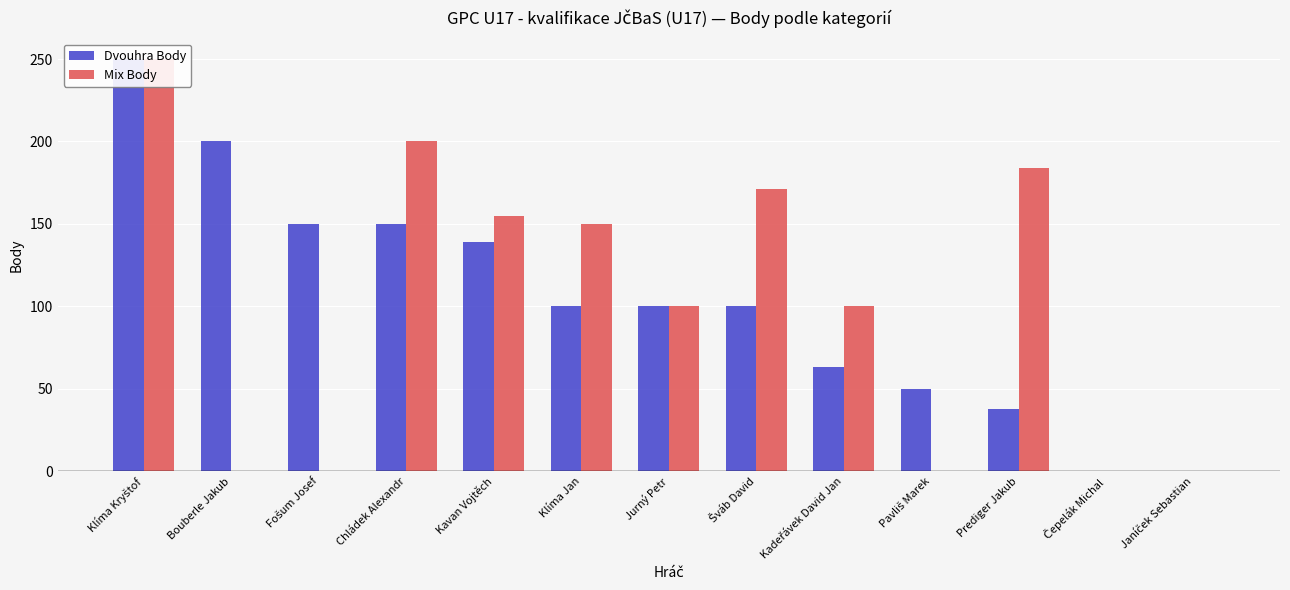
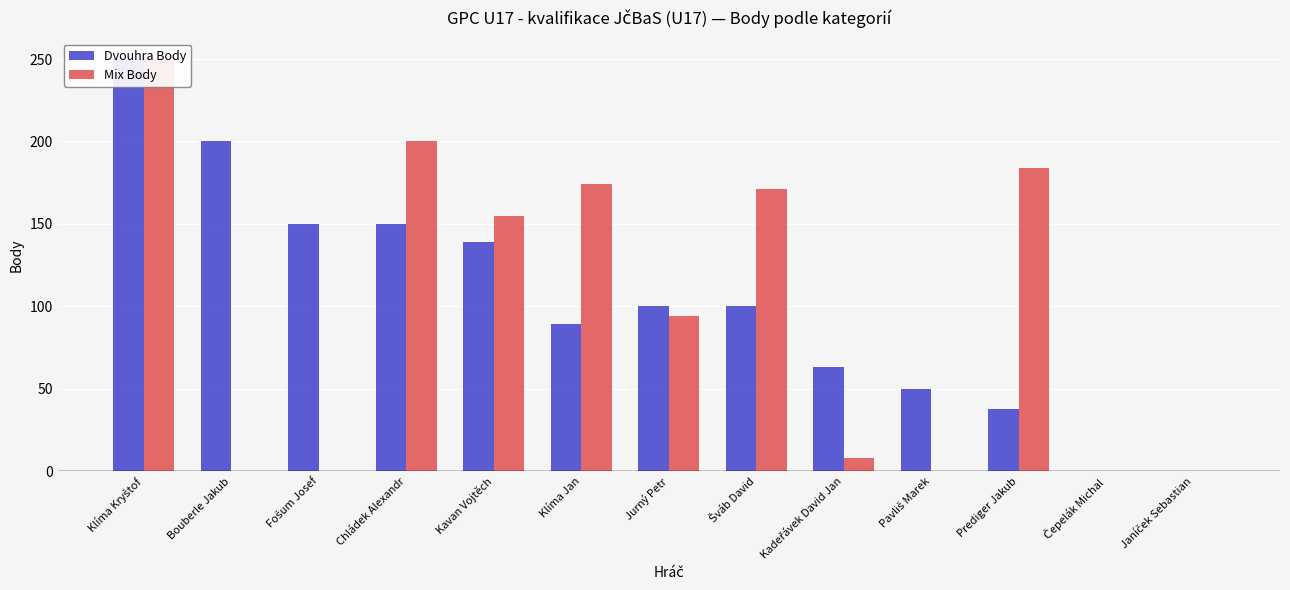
  {
    "Dvouhra Body": {
      "Bouberle Jakub": 200,
      "Fošum Josef": 150,
      "Chládek Alexandr": 150,
      "Kavan Vojtěch": 139,
-     "Klíma Jan": 100,
+     "Klíma Jan": 89,
      "Jurný Petr": 100,
      "Šváb David": 100,
      "Kadeřávek David Jan": 63,
      "Pavliš Marek": 50,
      "Prediger Jakub": 38,
      "Čepelák Michal": 0,
      "Janíček Sebastian": 0
    },
    "Mix Body": {
      "Bouberle Jakub": 0,
      "Fošum Josef": 0,
      "Chládek Alexandr": 200,
      "Kavan Vojtěch": 155,
-     "Klíma Jan": 150,
-     "Jurný Petr": 100,
+     "Klíma Jan": 174,
+     "Jurný Petr": 94,
      "Šváb David": 171,
-     "Kadeřávek David Jan": 100,
+     "Kadeřávek David Jan": 8,
      "Pavliš Marek": 0,
      "Prediger Jakub": 184,
      "Čepelák Michal": 0,
      "Janíček Sebastian": 0
    }
  }
